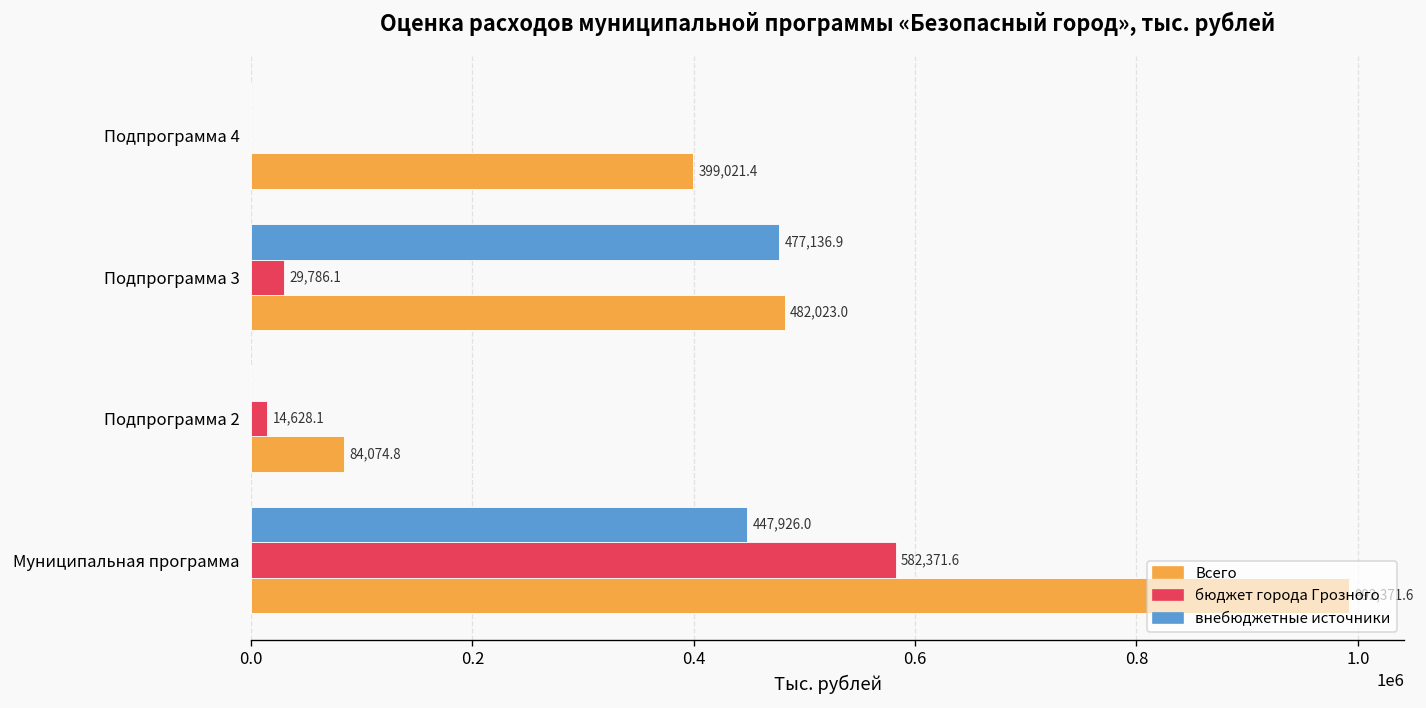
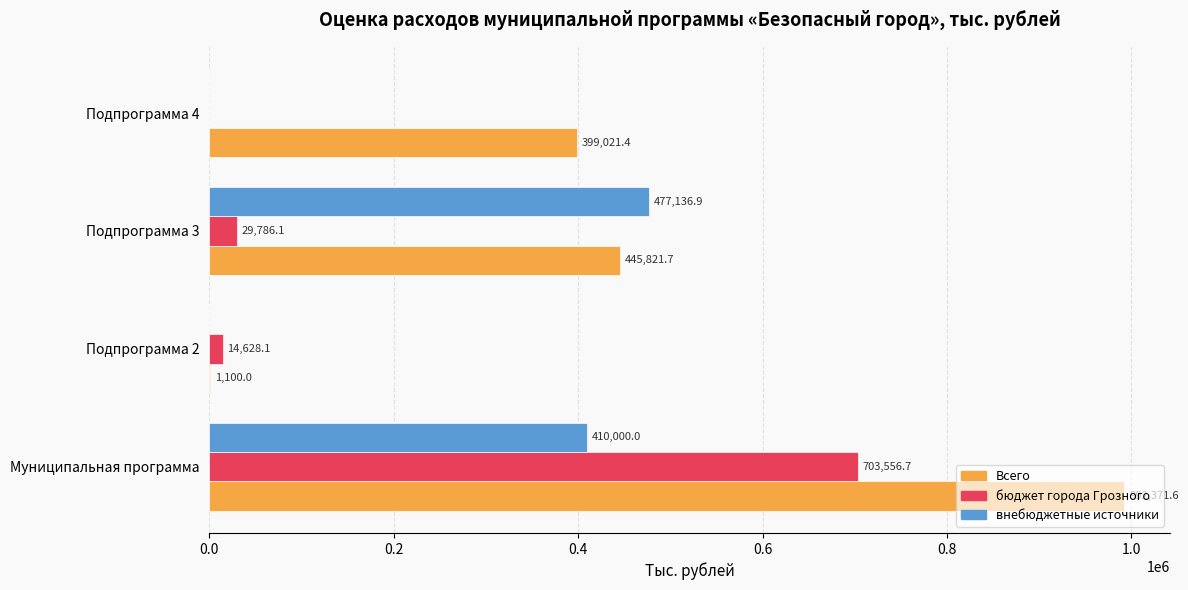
  {
    "Всего": {
      "Подпрограмма 4": "399,021.4",
-     "Подпрограмма 3": "482,023.0",
-     "Подпрограмма 2": "84,074.8"
+     "Подпрограмма 3": "445,821.7",
+     "Подпрограмма 2": "1,100.0"
    },
    "бюджет города Грозного": {
      "Подпрограмма 3": "29,786.1",
      "Подпрограмма 2": "14,628.1",
-     "Муниципальная программа": "582,371.6"
+     "Муниципальная программа": "703,556.7"
    },
    "внебюджетные источники": {
      "Подпрограмма 3": "477,136.9",
-     "Муниципальная программа": "447,926.0"
+     "Муниципальная программа": "410,000.0"
    }
  }
